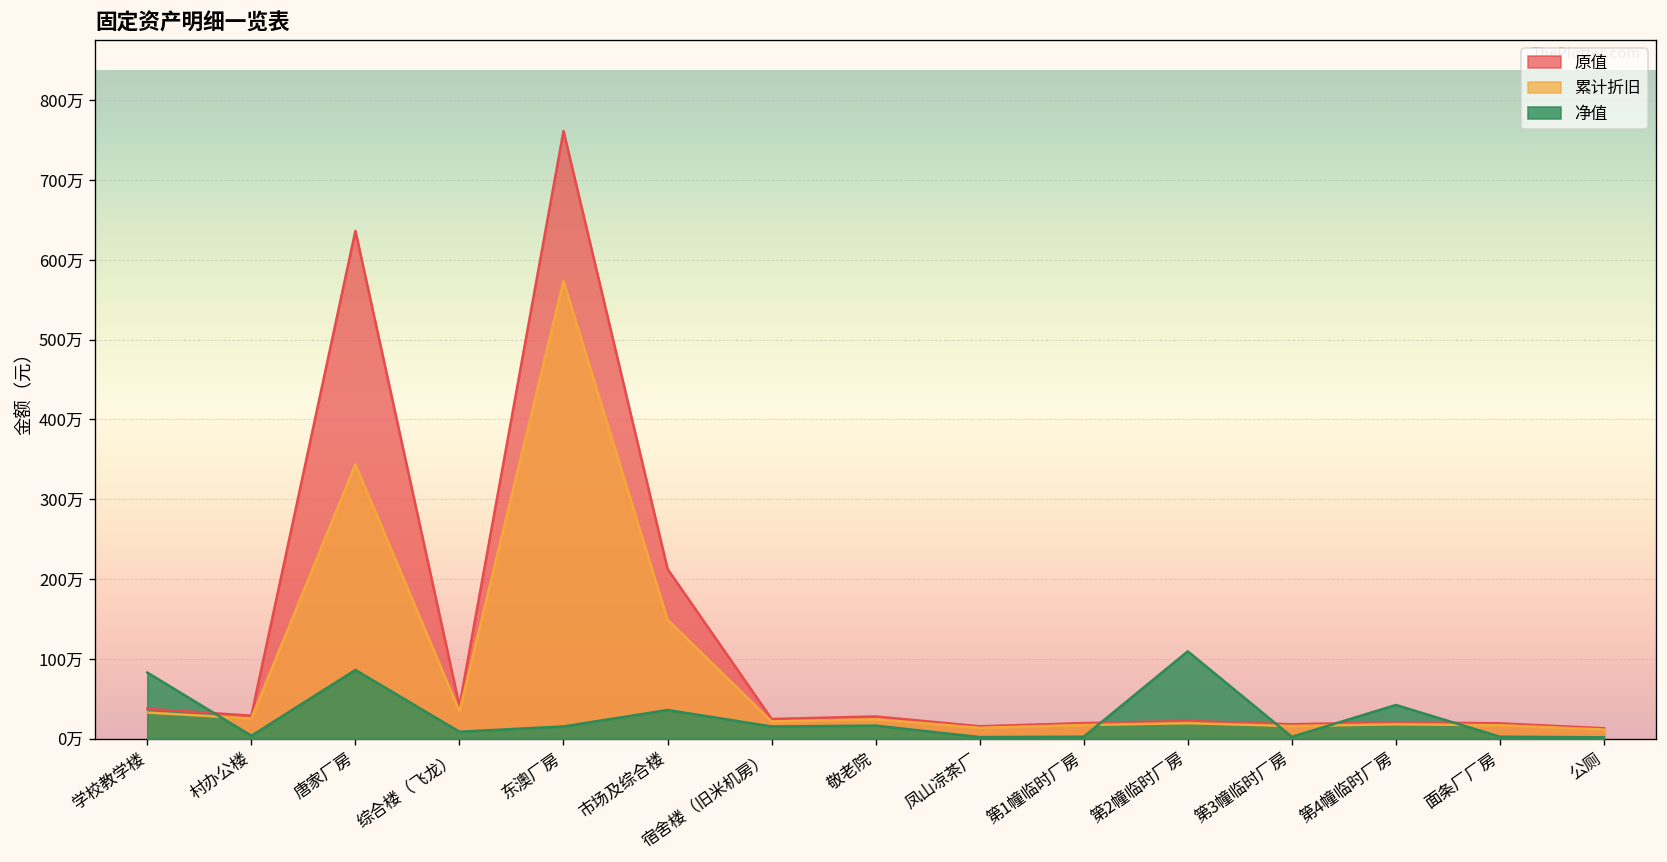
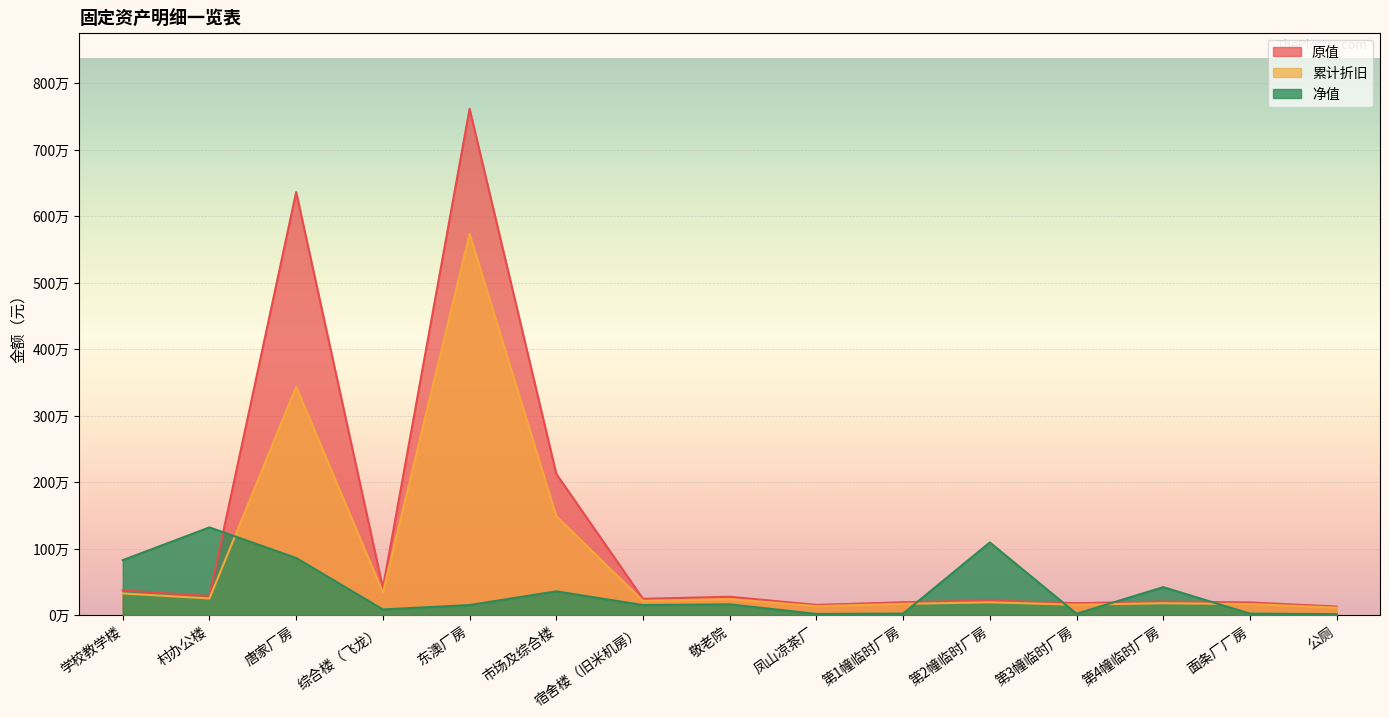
  {
    "原值": {
      "学校教学楼": "40万",
      "唐家厂房": "640万",
      "综合楼（飞龙）": "40万",
      "东澳厂房": "760万",
      "市场及综合楼": "210万"
    },
    "累计折旧": {
      "学校教学楼": "30万",
      "唐家厂房": "340万",
      "综合楼（飞龙）": "30万",
      "东澳厂房": "570万",
      "市场及综合楼": "150万"
    },
    "净值": {
      "学校教学楼": "80万",
-     "村办公楼": "0万",
+     "村办公楼": "130万",
      "唐家厂房": "90万",
      "综合楼（飞龙）": "10万",
      "东澳厂房": "20万",
      "市场及综合楼": "40万",
      "宿舍楼（旧米机房）": "20万",
      "敬老院": "20万",
      "凤山凉茶厂": "0万",
      "第1幢临时厂房": "0万",
      "第2幢临时厂房": "110万",
      "第3幢临时厂房": "0万",
      "第4幢临时厂房": "40万",
      "面条厂厂房": "0万",
      "公厕": "0万"
    }
  }
